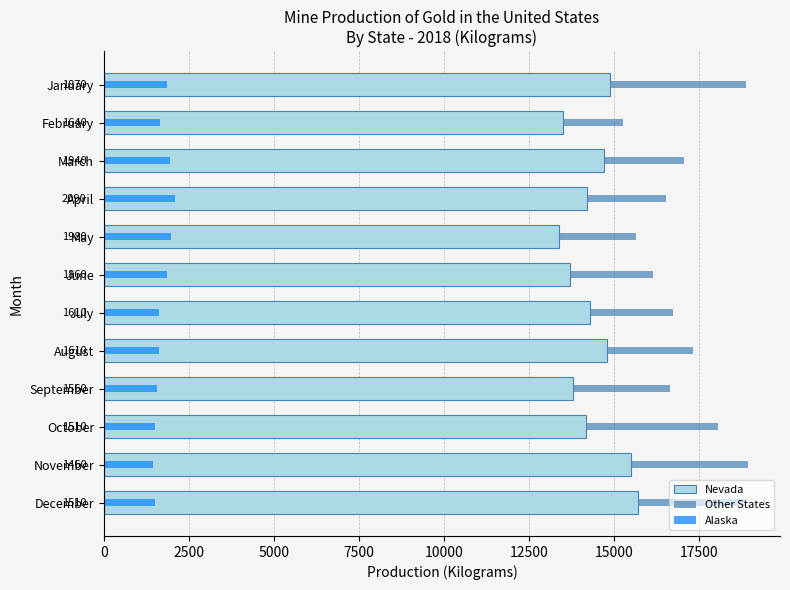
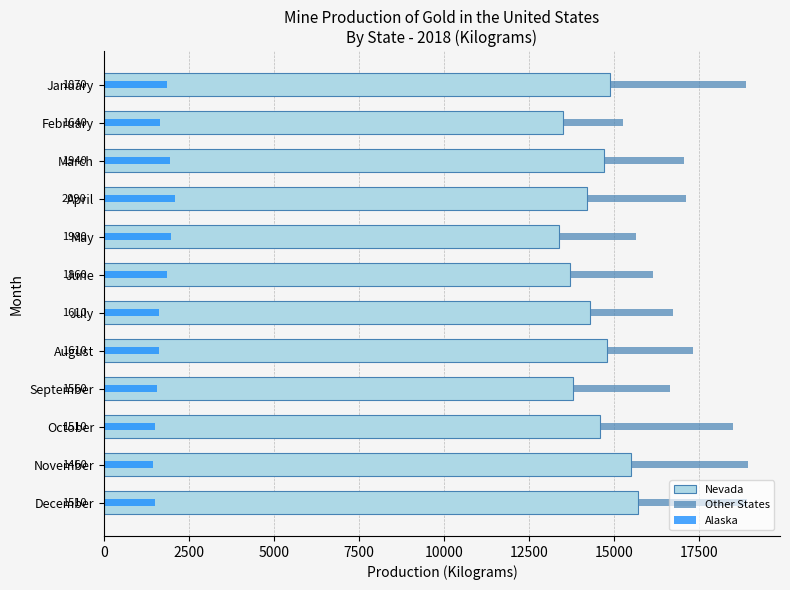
  {
    "Nevada": {
      "January": 14900,
      "February": 13500,
      "March": 14700,
      "April": 14200,
      "May": 13400,
      "June": 13700,
      "July": 14300,
      "August": 14800,
      "September": 13800,
-     "October": 14200,
+     "October": 14600,
      "November": 15500,
      "December": 15700
    },
    "Other States": {
      "January": 4000,
      "February": 1800,
      "March": 2400,
-     "April": 2300,
+     "April": 2900,
      "May": 2300,
      "June": 2400,
      "July": 2500,
      "August": 2500,
      "September": 2900,
      "October": 3900,
      "November": 3400
    }
  }
